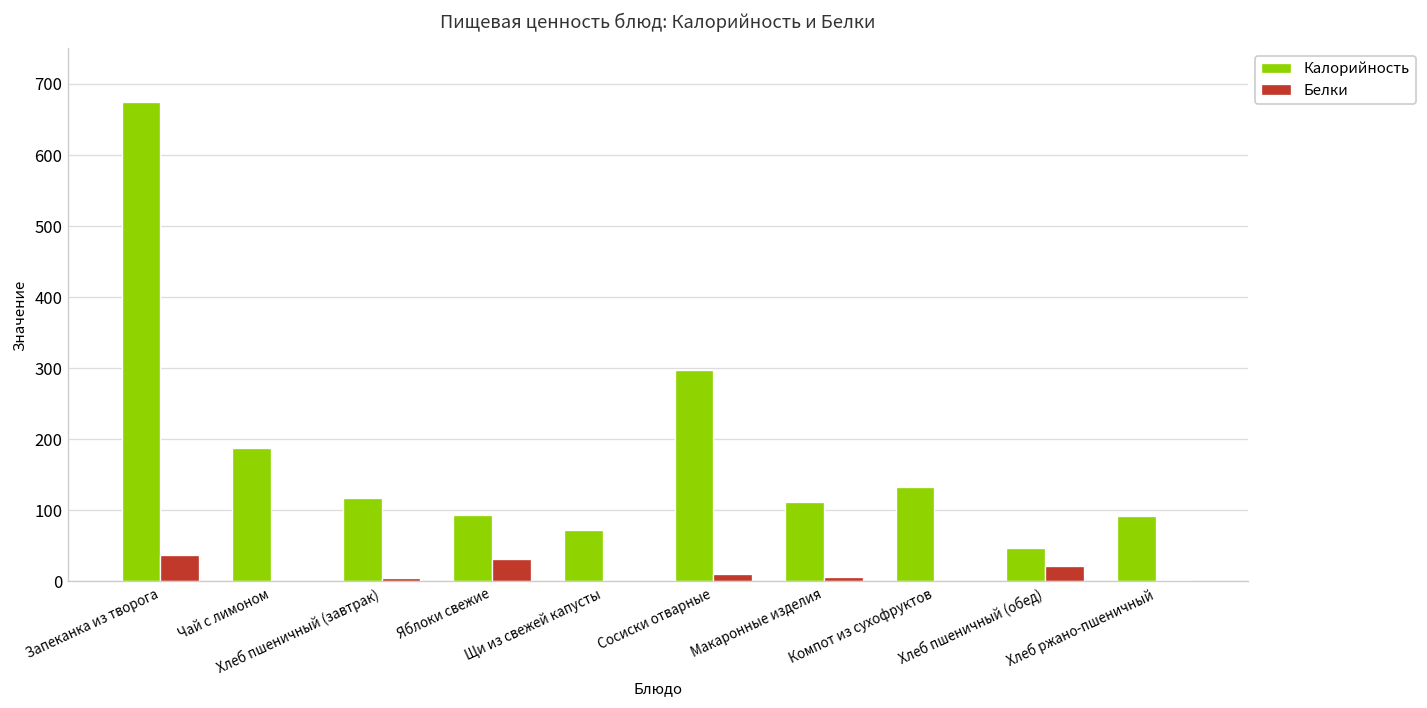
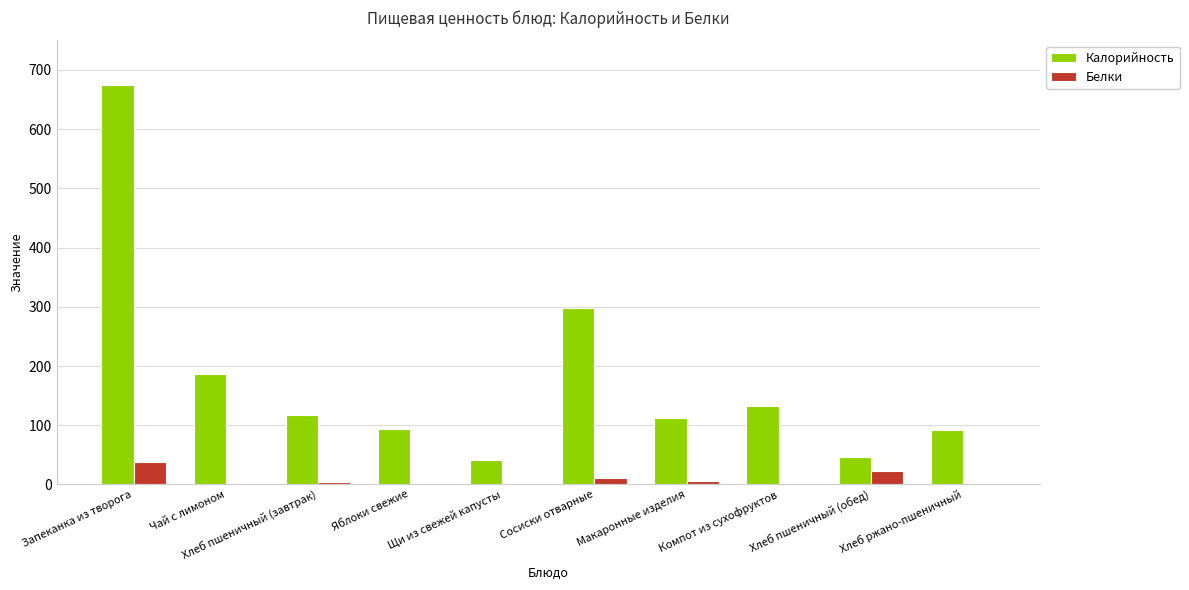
  {
    "Калорийность": {
      "Запеканка из творога": 680,
      "Чай с лимоном": 190,
      "Хлеб пшеничный (завтрак)": 120,
      "Яблоки свежие": 90,
-     "Щи из свежей капусты": 70,
+     "Щи из свежей капусты": 40,
      "Сосиски отварные": 300,
      "Макаронные изделия": 110,
      "Компот из сухофруктов": 130,
      "Хлеб пшеничный (обед)": 50,
      "Хлеб ржано-пшеничный": 90
    },
    "Белки": {
      "Запеканка из творога": 40,
      "Чай с лимоном": 0,
-     "Яблоки свежие": 30,
+     "Яблоки свежие": 0,
      "Щи из свежей капусты": 0,
      "Сосиски отварные": 10,
      "Макаронные изделия": 10,
      "Хлеб пшеничный (обед)": 20
    }
  }
